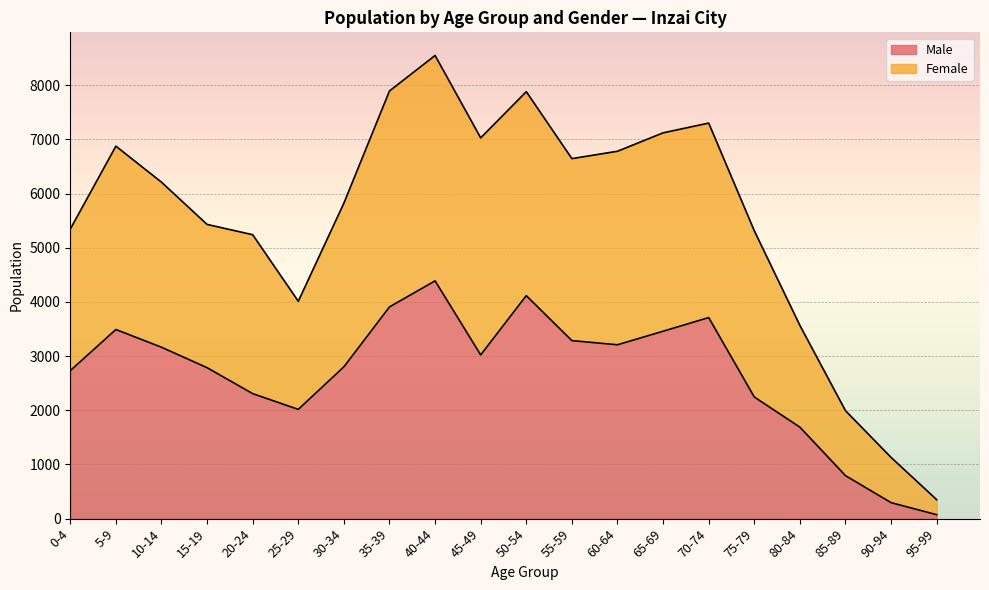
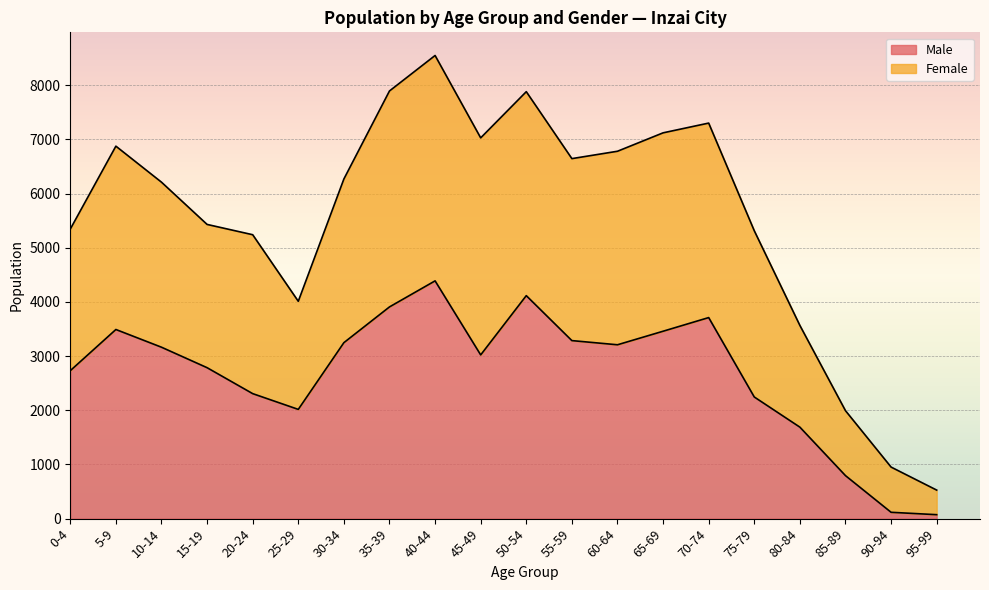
  {
    "Male": {
      "0-4": 2700,
      "5-9": 3500,
      "10-14": 3200,
      "15-19": 2800,
      "20-24": 2300,
      "25-29": 2000,
-     "30-34": 2800,
+     "30-34": 3200,
      "35-39": 3900,
      "40-44": 4400,
      "45-49": 3000,
      "50-54": 4100,
      "55-59": 3300,
      "60-64": 3200,
      "65-69": 3500,
      "70-74": 3700,
      "75-79": 2200,
      "80-84": 1700,
      "85-89": 800,
-     "90-94": 300,
+     "90-94": 100,
      "95-99": 100
    },
    "Female": {
      "0-4": 2600,
      "5-9": 3400,
      "10-14": 3000,
      "15-19": 2600,
      "20-24": 2900,
      "25-29": 2000,
      "30-34": 3000,
      "35-39": 4000,
      "40-44": 4200,
      "45-49": 4000,
      "50-54": 3800,
      "55-59": 3400,
      "60-64": 3600,
      "65-69": 3700,
      "70-74": 3600,
      "75-79": 3100,
      "80-84": 1900,
      "85-89": 1200,
      "90-94": 800,
-     "95-99": 300
+     "95-99": 500
    }
  }
